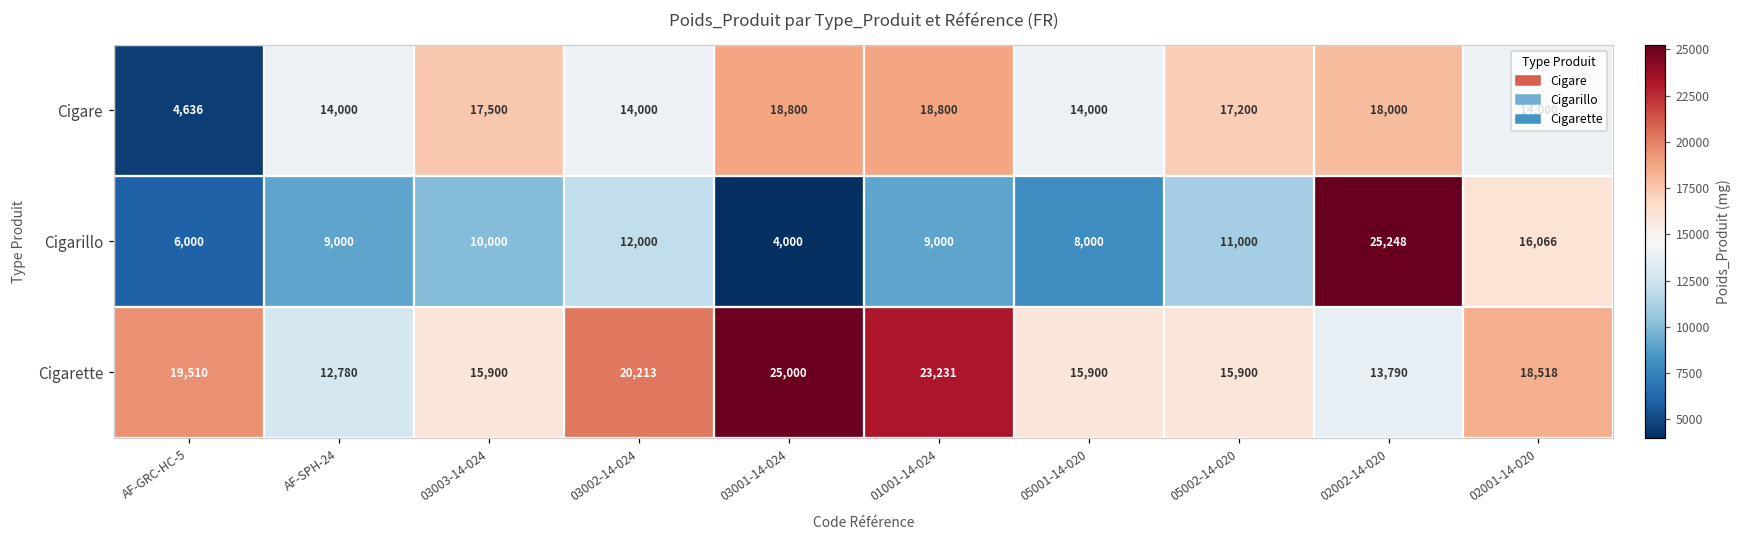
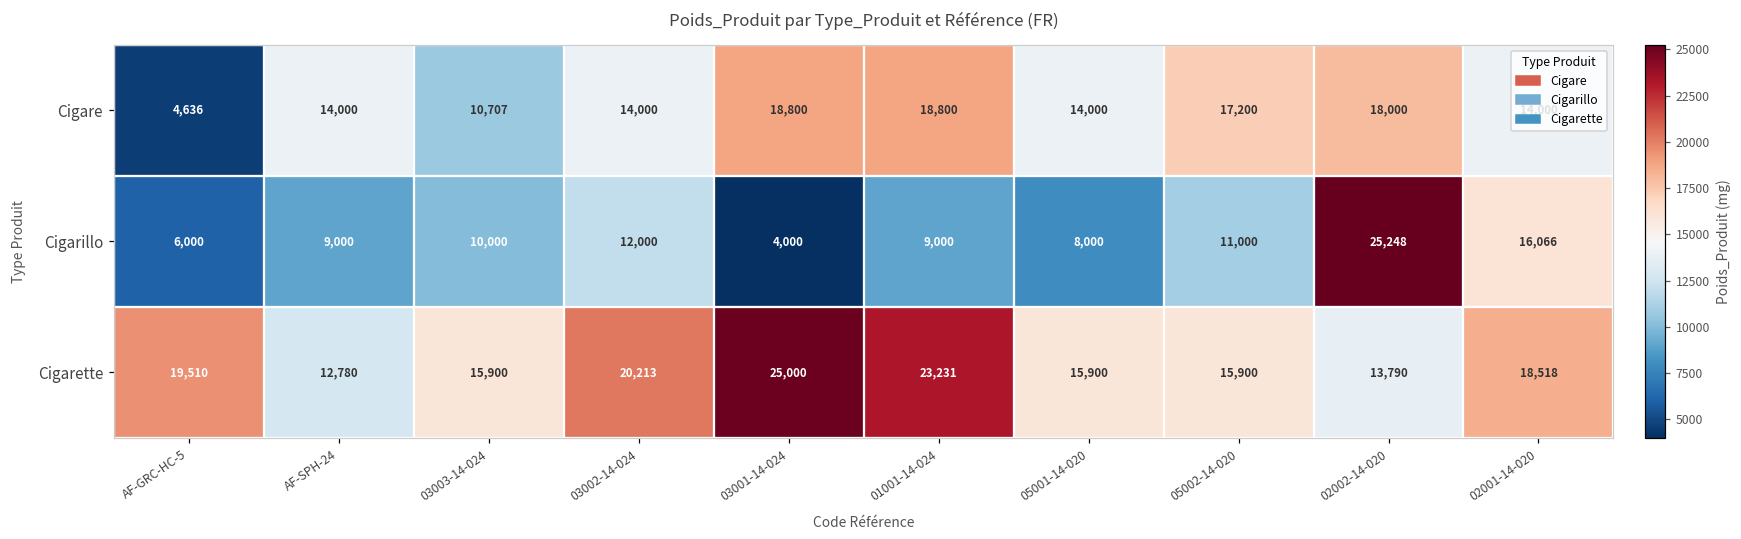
  {
    "Cigare": {
      "AF-GRC-HC-5": "4,636",
      "AF-SPH-24": "14,000",
-     "03003-14-024": "17,500",
+     "03003-14-024": "10,707",
      "03002-14-024": "14,000",
      "03001-14-024": "18,800",
      "01001-14-024": "18,800",
      "05001-14-020": "14,000",
      "05002-14-020": "17,200",
      "02002-14-020": "18,000"
    },
    "Cigarillo": {
      "AF-GRC-HC-5": "6,000",
      "AF-SPH-24": "9,000",
      "03003-14-024": "10,000",
      "03002-14-024": "12,000",
      "03001-14-024": "4,000",
      "01001-14-024": "9,000",
      "05001-14-020": "8,000",
      "05002-14-020": "11,000",
      "02002-14-020": "25,248",
      "02001-14-020": "16,066"
    },
    "Cigarette": {
      "AF-GRC-HC-5": "19,510",
      "AF-SPH-24": "12,780",
      "03003-14-024": "15,900",
      "03002-14-024": "20,213",
      "03001-14-024": "25,000",
      "01001-14-024": "23,231",
      "05001-14-020": "15,900",
      "05002-14-020": "15,900",
      "02002-14-020": "13,790",
      "02001-14-020": "18,518"
    }
  }
